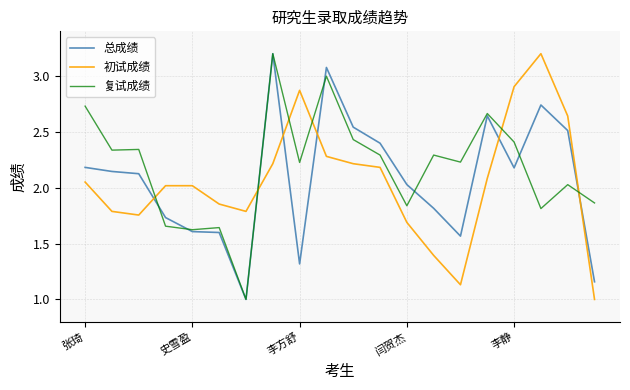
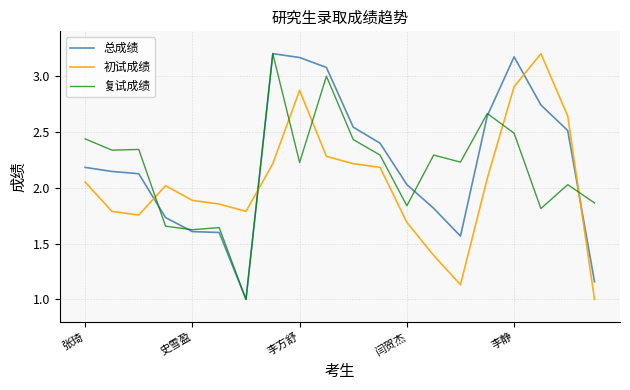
  {
    "总成绩": {
      "张琦": 2.18,
-     "李方舒": 1.32,
+     "李方舒": 3.17,
      "闫贺杰": 2.03,
-     "李静": 2.18
+     "李静": 3.17
    },
    "初试成绩": {
      "张琦": 2.05,
-     "史雪盈": 2.02,
+     "史雪盈": 1.89,
      "李方舒": 2.87,
      "闫贺杰": 1.69,
      "李静": 2.90
    },
    "复试成绩": {
-     "张琦": 2.73,
+     "张琦": 2.44,
      "李方舒": 2.23,
      "闫贺杰": 1.84,
-     "李静": 2.41
+     "李静": 2.49
    }
  }
